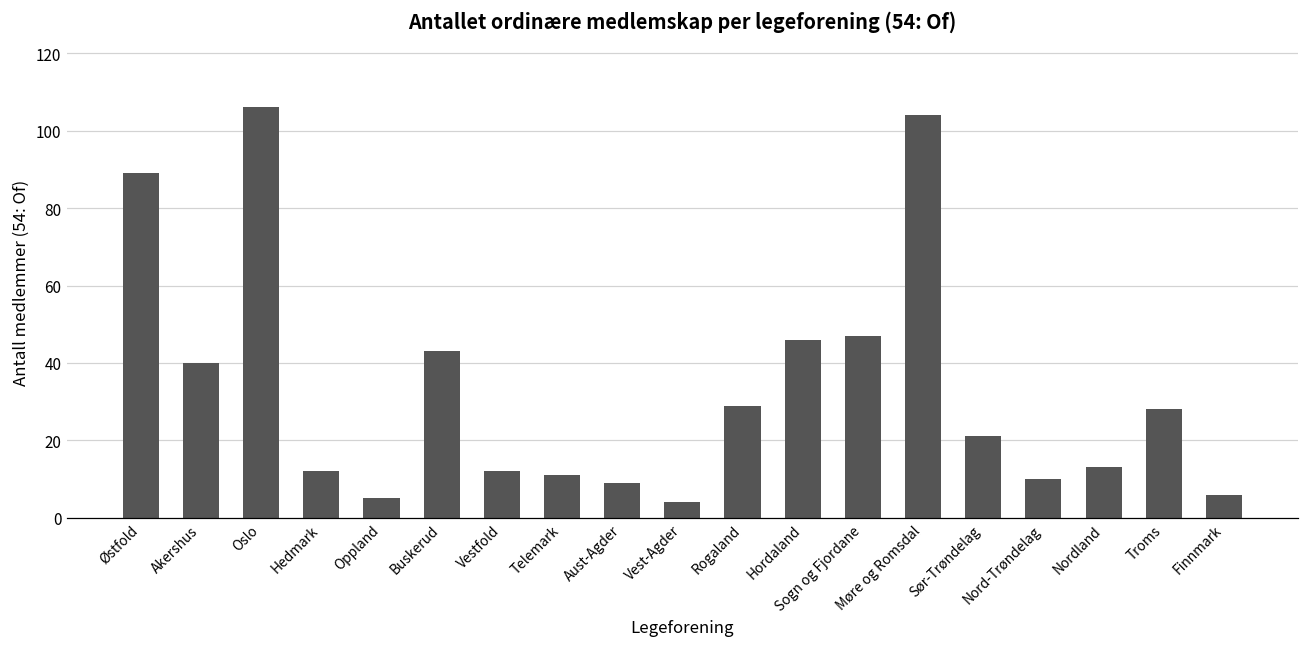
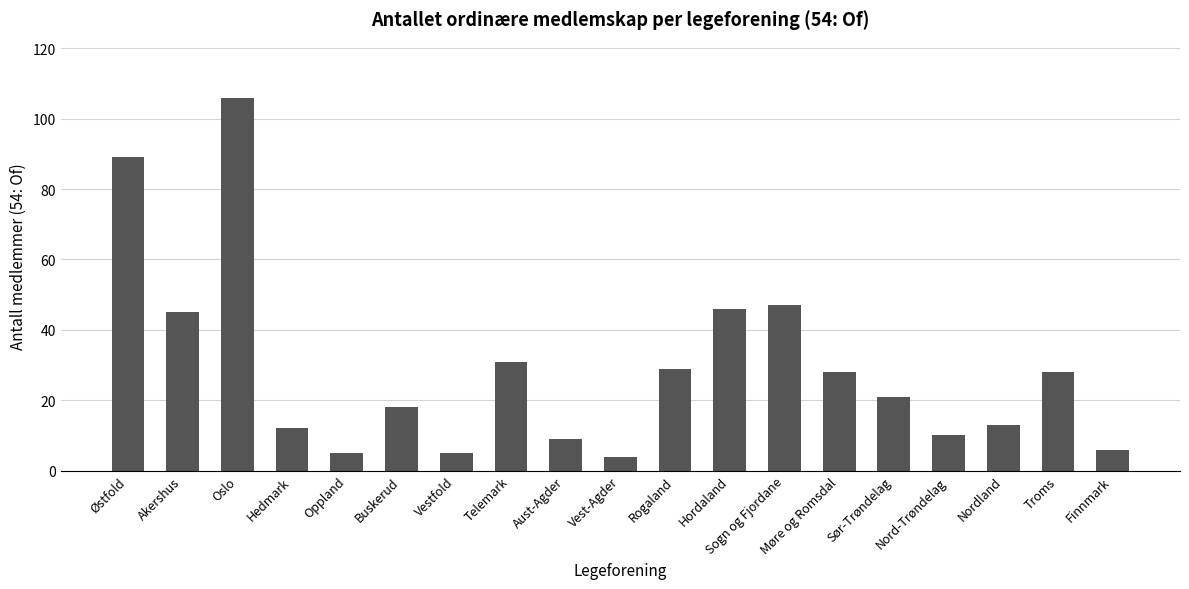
  {
    "Østfold": 89,
-   "Akershus": 40,
+   "Akershus": 45,
    "Oslo": 106,
    "Hedmark": 12,
    "Oppland": 5,
-   "Buskerud": 43,
-   "Vestfold": 12,
-   "Telemark": 11,
+   "Buskerud": 18,
+   "Vestfold": 5,
+   "Telemark": 31,
    "Aust-Agder": 9,
    "Vest-Agder": 4,
    "Rogaland": 29,
    "Hordaland": 46,
    "Sogn og Fjordane": 47,
-   "Møre og Romsdal": 104,
+   "Møre og Romsdal": 28,
    "Sør-Trøndelag": 21,
    "Nord-Trøndelag": 10,
    "Nordland": 13,
    "Troms": 28,
    "Finnmark": 6
  }
